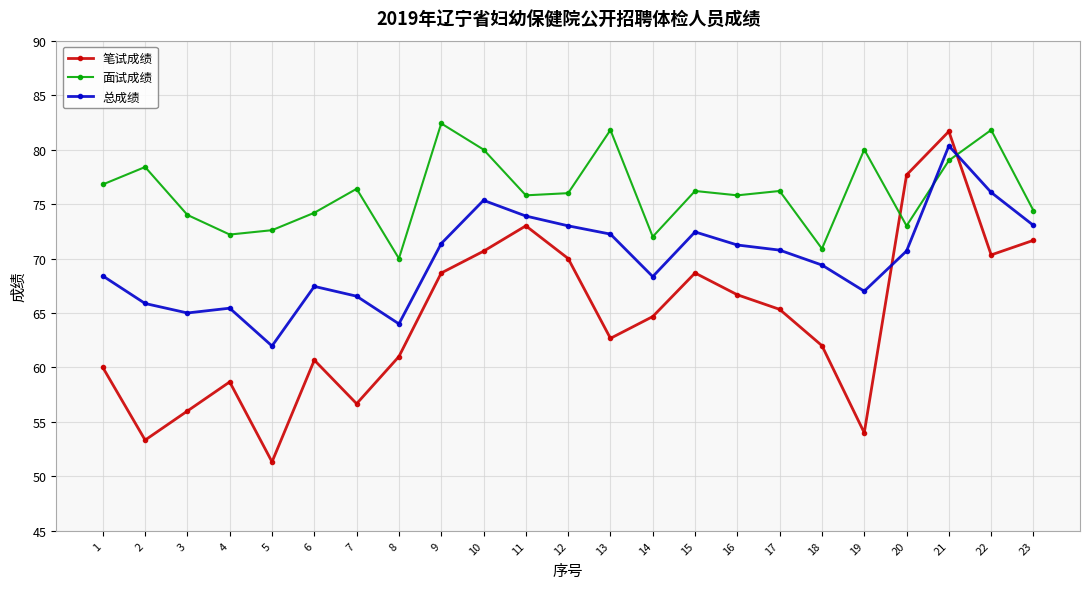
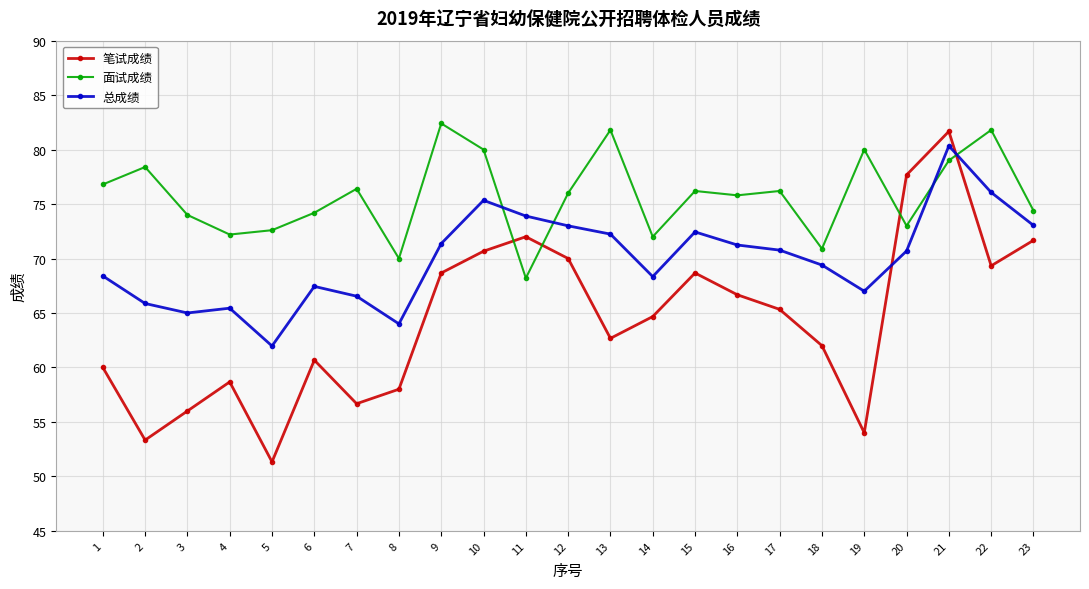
  {
    "笔试成绩": {
      "1": 60.0,
      "2": 53.3,
      "3": 56.0,
      "4": 58.7,
      "5": 51.3,
      "6": 60.7,
      "7": 56.7,
-     "8": 61,
+     "8": 58,
      "9": 68.7,
      "10": 70.7,
-     "11": 73,
+     "11": 72,
      "12": 70.0,
      "13": 62.7,
      "14": 64.7,
      "15": 68.7,
      "16": 66.7,
      "17": 65.3,
      "18": 62.0,
      "19": 54.0,
      "20": 77.7,
      "21": 81.7,
-     "22": 70.3,
+     "22": 69.3,
      "23": 71.7
    },
    "面试成绩": {
      "1": 76.8,
      "2": 78.4,
      "3": 74.0,
      "4": 72.2,
      "5": 72.6,
      "6": 74.2,
      "7": 76.4,
      "8": 70.0,
      "9": 82.4,
      "10": 80.0,
-     "11": 75.8,
+     "11": 68.2,
      "12": 76.0,
      "13": 81.8,
      "14": 72.0,
      "15": 76.2,
      "16": 75.8,
      "17": 76.2,
      "18": 70.9,
      "19": 80.0,
      "20": 73.0,
      "21": 79.0,
      "22": 81.8,
      "23": 74.4
    },
    "总成绩": {
      "1": 68.4,
      "2": 65.9,
      "3": 65.0,
      "4": 65.4,
      "5": 62.0,
      "6": 67.4,
      "7": 66.5,
      "8": 64.0,
      "9": 71.4,
      "10": 75.3,
      "11": 73.9,
      "12": 73.0,
      "13": 72.2,
      "14": 68.3,
      "15": 72.4,
      "16": 71.2,
      "17": 70.8,
      "18": 69.4,
      "19": 67.0,
      "20": 70.7,
      "21": 80.3,
      "22": 76.1,
      "23": 73.0
    }
  }
